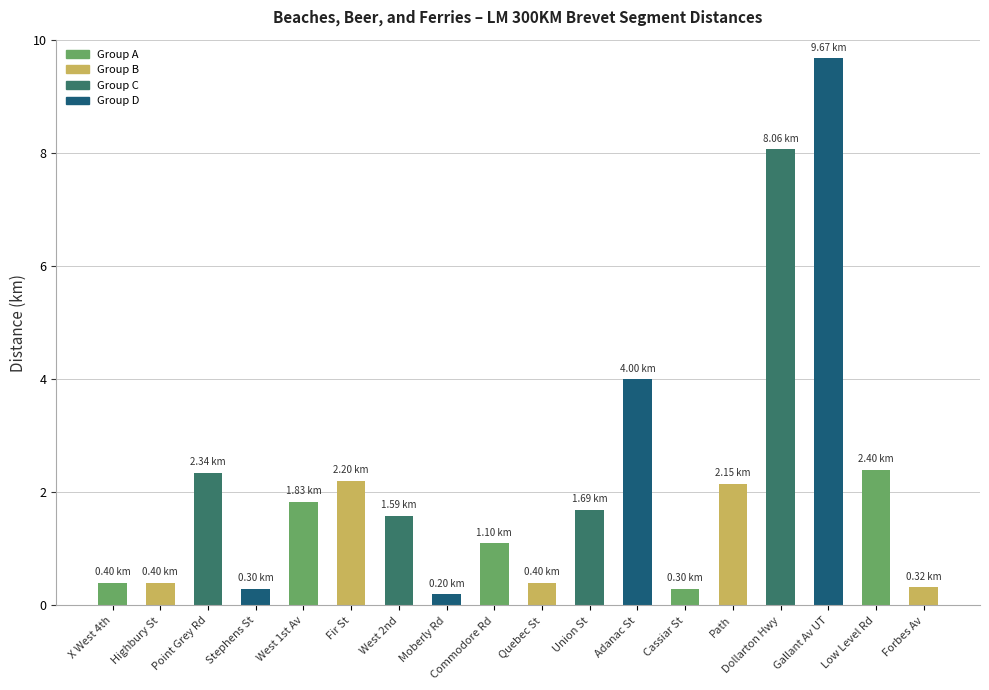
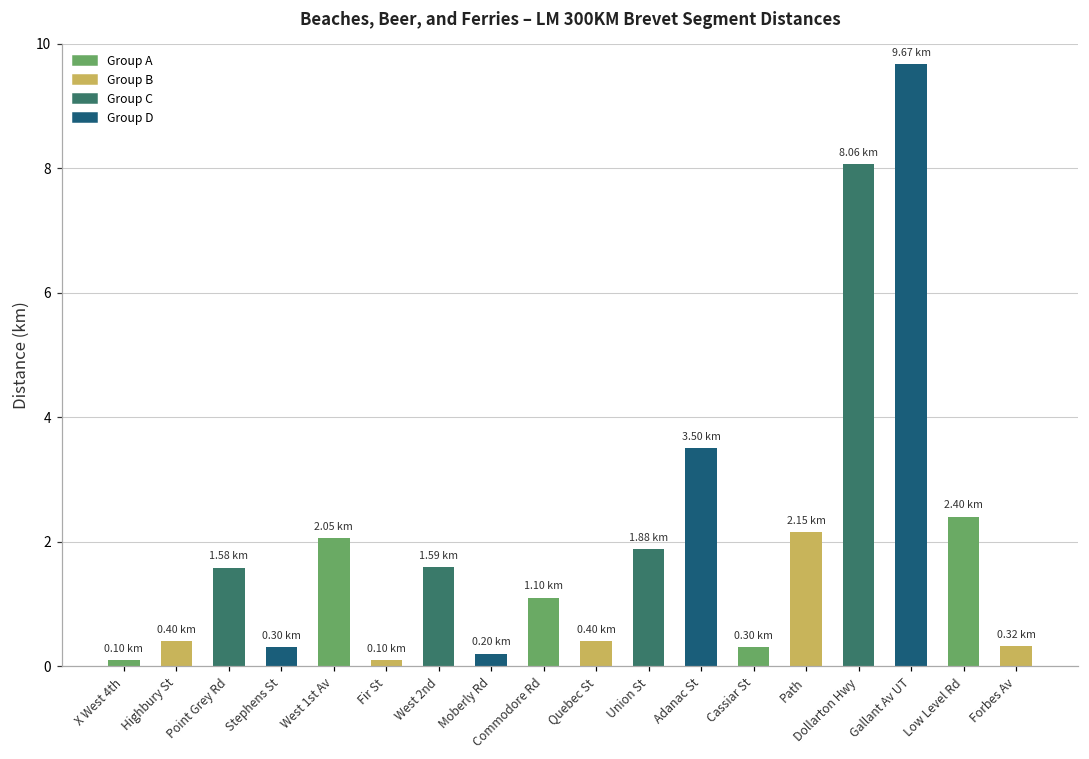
  {
-   "X West 4th": 0.40,
+   "X West 4th": 0.10,
    "Highbury St": 0.40,
-   "Point Grey Rd": 2.34,
+   "Point Grey Rd": 1.58,
    "Stephens St": 0.30,
-   "West 1st Av": 1.83,
-   "Fir St": 2.20,
+   "West 1st Av": 2.05,
+   "Fir St": 0.10,
    "West 2nd": 1.59,
    "Moberly Rd": 0.20,
    "Commodore Rd": 1.10,
    "Quebec St": 0.40,
-   "Union St": 1.69,
-   "Adanac St": 4.00,
+   "Union St": 1.88,
+   "Adanac St": 3.50,
    "Cassiar St": 0.30,
    "Path": 2.15,
    "Dollarton Hwy": 8.06,
    "Gallant Av UT": 9.67,
    "Low Level Rd": 2.40,
    "Forbes Av": 0.32
  }
